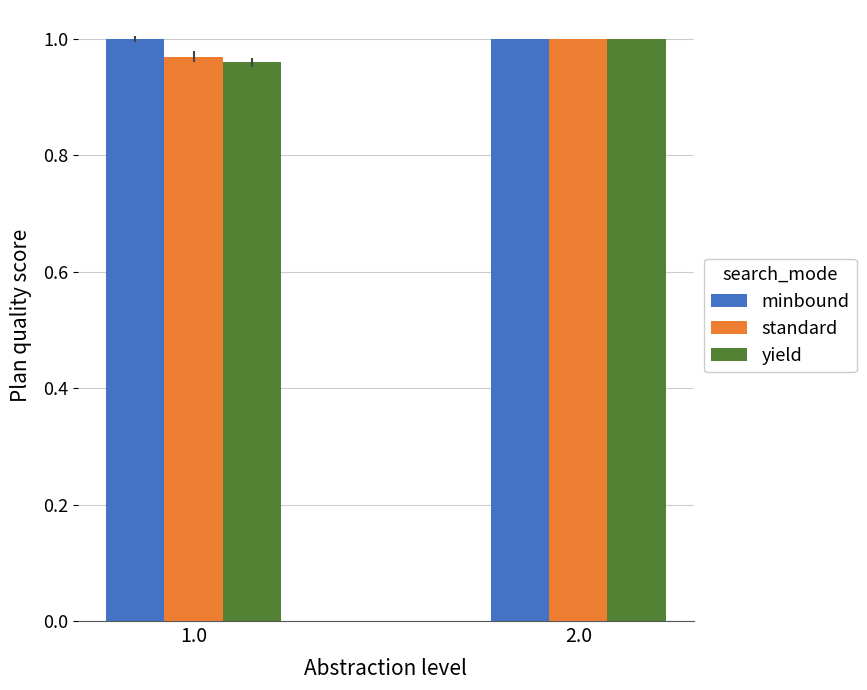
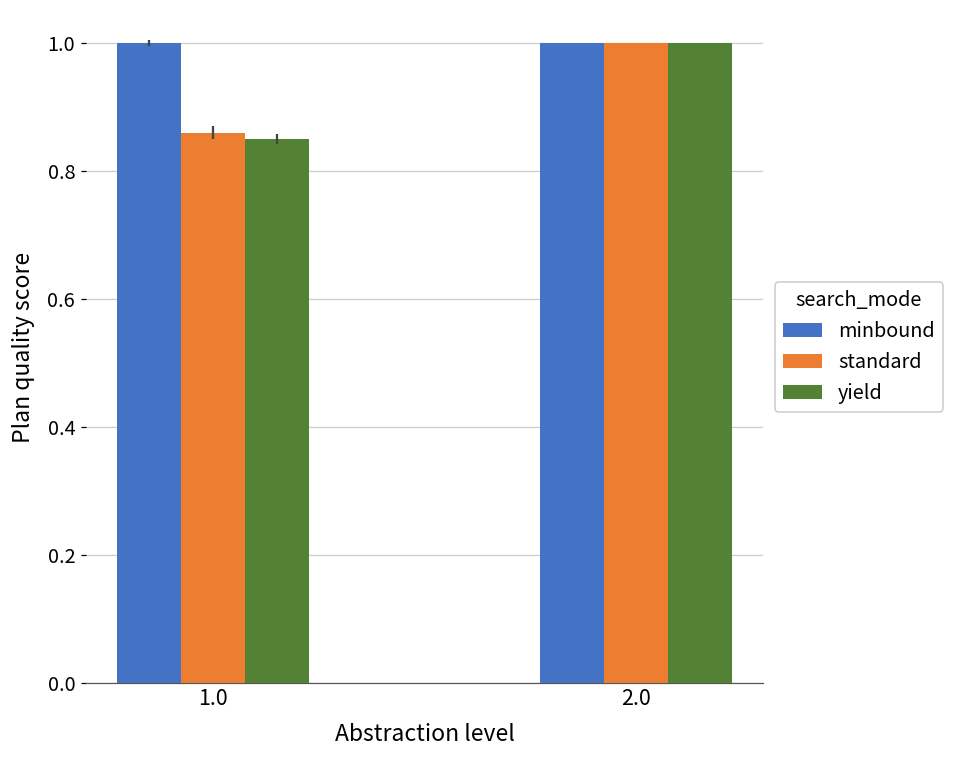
  {
    "minbound": {
      "1.0": 1.00,
      "2.0": 1.00
    },
    "standard": {
-     "1.0": 0.97,
+     "1.0": 0.86,
      "2.0": 1.00
    },
    "yield": {
-     "1.0": 0.96,
+     "1.0": 0.85,
      "2.0": 1.00
    }
  }
